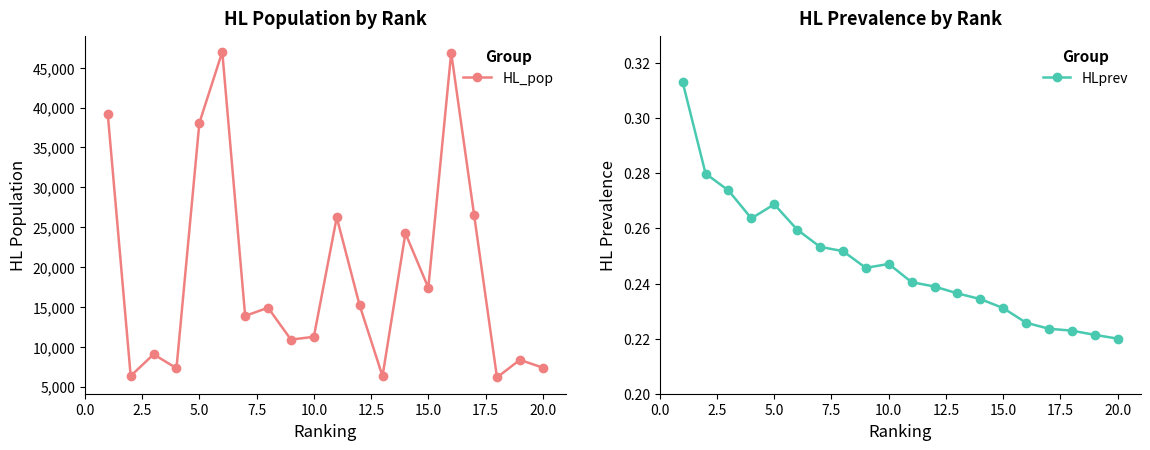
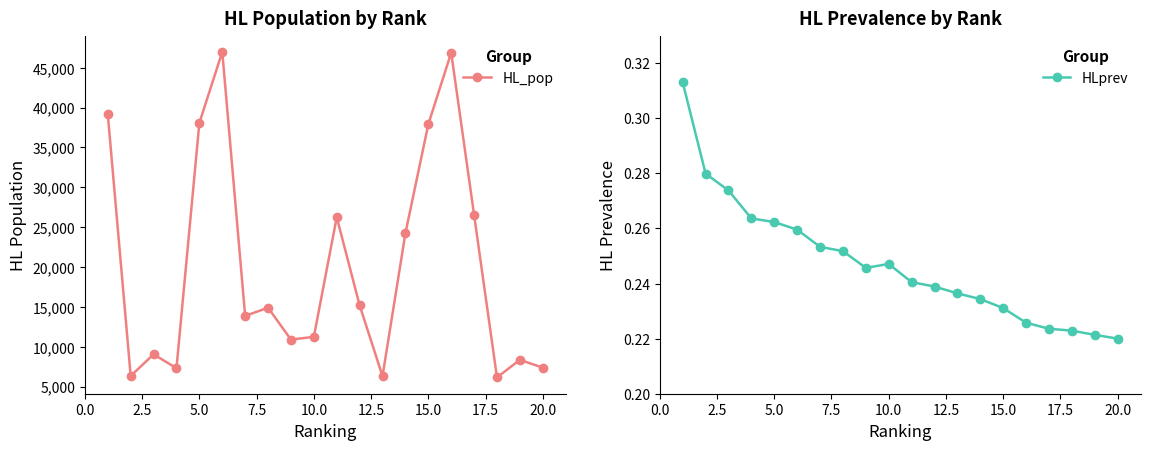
  {
    "HL Population by Rank": {
      "5.0": "38,000",
      "10.0": "11,000",
-     "15.0": "17,000",
+     "15.0": "38,000",
      "20.0": "7,000"
    },
    "HL Prevalence by Rank": {
-     "5.0": "0.269",
+     "5.0": "0.262",
      "10.0": "0.247",
      "15.0": "0.231",
      "20.0": "0.220"
    }
  }
